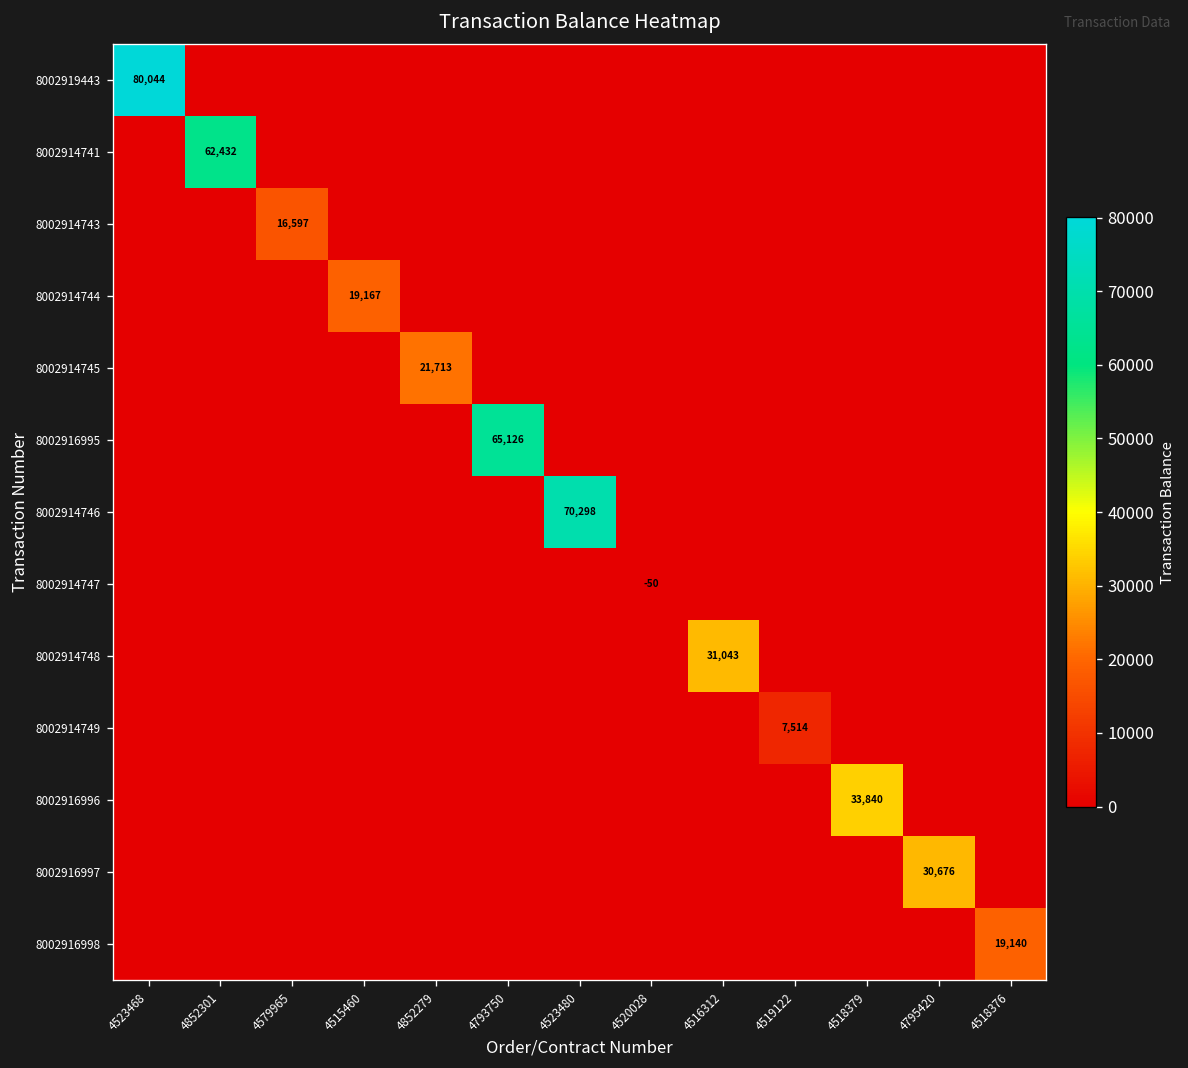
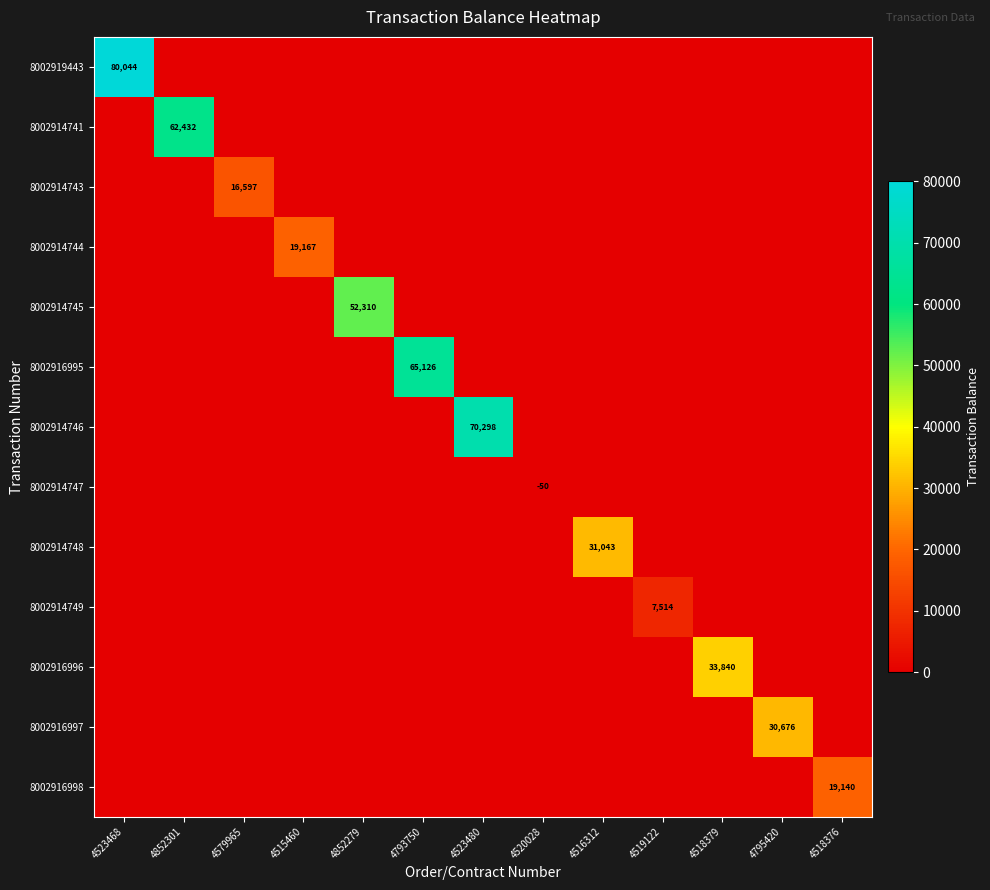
  {
    "8002919443": {
      "4523468": "80,044"
    },
    "8002914741": {
      "4852301": "62,432"
    },
    "8002914743": {
      "4579965": "16,597"
    },
    "8002914744": {
      "4515460": "19,167"
    },
    "8002914745": {
-     "4852279": "21,713"
+     "4852279": "52,310"
    },
    "8002916995": {
      "4793750": "65,126"
    },
    "8002914746": {
      "4523480": "70,298"
    },
    "8002914747": {
      "4520028": "-50"
    },
    "8002914748": {
      "4516312": "31,043"
    },
    "8002914749": {
      "4519122": "7,514"
    },
    "8002916996": {
      "4518379": "33,840"
    },
    "8002916997": {
      "4795420": "30,676"
    },
    "8002916998": {
      "4518376": "19,140"
    }
  }
